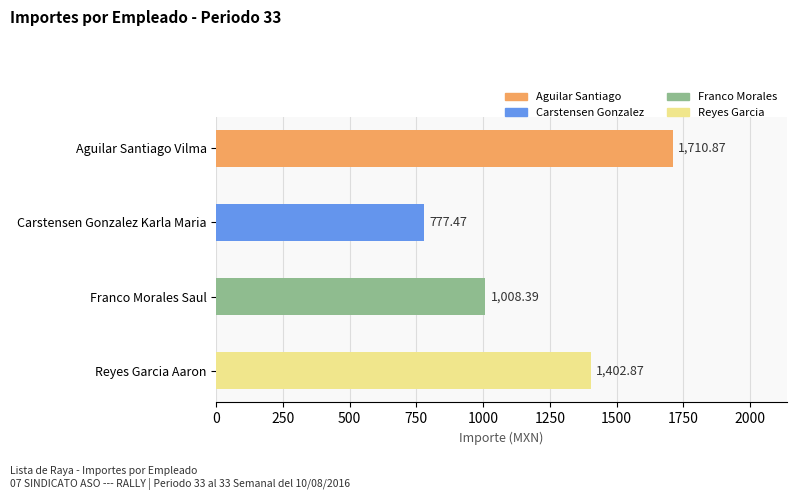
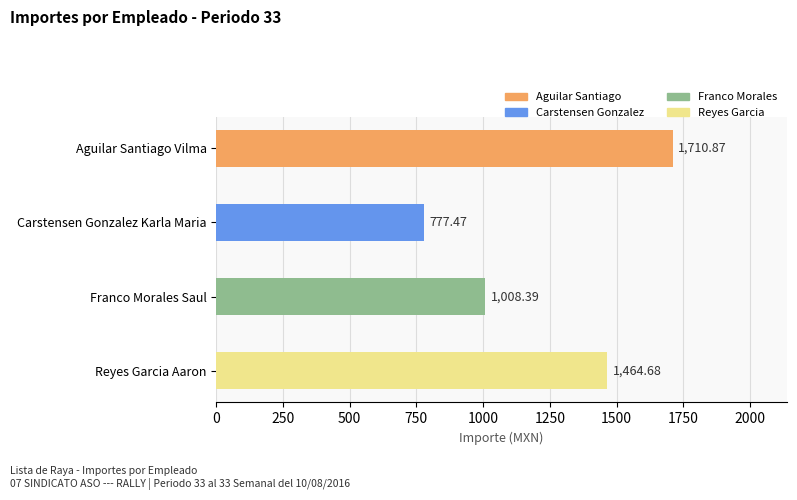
  {
    "Aguilar Santiago Vilma": "1,710.87",
    "Carstensen Gonzalez Karla Maria": "777.47",
    "Franco Morales Saul": "1,008.39",
-   "Reyes Garcia Aaron": "1,402.87"
+   "Reyes Garcia Aaron": "1,464.68"
  }
